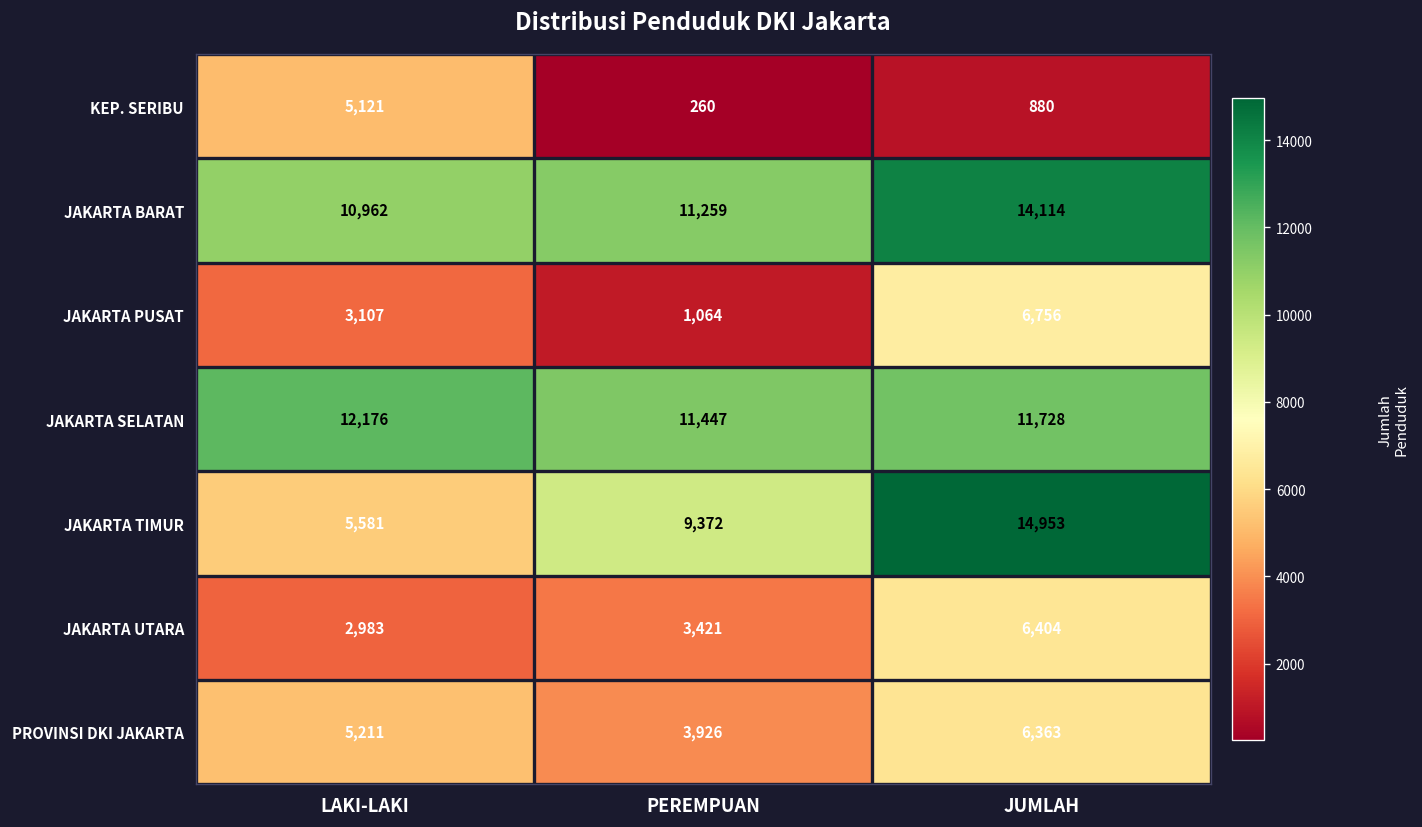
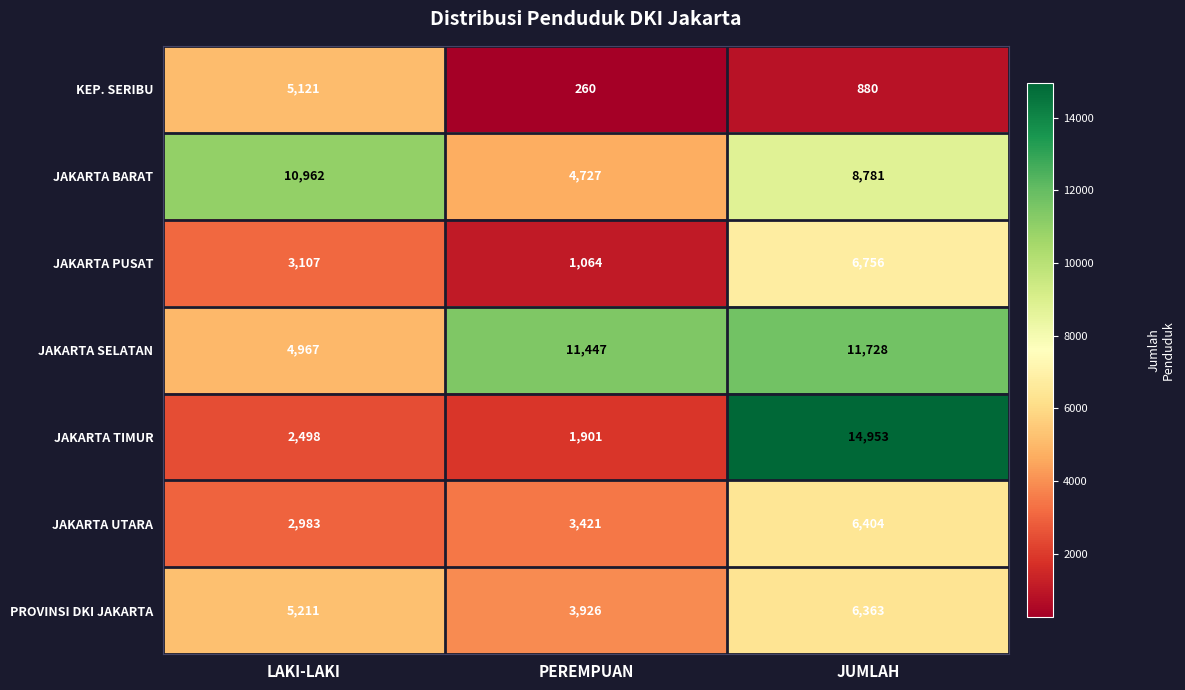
  {
    "KEP. SERIBU": {
      "LAKI-LAKI": "5,121",
      "PEREMPUAN": "260",
      "JUMLAH": "880"
    },
    "JAKARTA BARAT": {
      "LAKI-LAKI": "10,962",
-     "PEREMPUAN": "11,259",
-     "JUMLAH": "14,114"
+     "PEREMPUAN": "4,727",
+     "JUMLAH": "8,781"
    },
    "JAKARTA PUSAT": {
      "LAKI-LAKI": "3,107",
      "PEREMPUAN": "1,064",
      "JUMLAH": "6,756"
    },
    "JAKARTA SELATAN": {
-     "LAKI-LAKI": "12,176",
+     "LAKI-LAKI": "4,967",
      "PEREMPUAN": "11,447",
      "JUMLAH": "11,728"
    },
    "JAKARTA TIMUR": {
-     "LAKI-LAKI": "5,581",
-     "PEREMPUAN": "9,372",
+     "LAKI-LAKI": "2,498",
+     "PEREMPUAN": "1,901",
      "JUMLAH": "14,953"
    },
    "JAKARTA UTARA": {
      "LAKI-LAKI": "2,983",
      "PEREMPUAN": "3,421",
      "JUMLAH": "6,404"
    },
    "PROVINSI DKI JAKARTA": {
      "LAKI-LAKI": "5,211",
      "PEREMPUAN": "3,926",
      "JUMLAH": "6,363"
    }
  }
